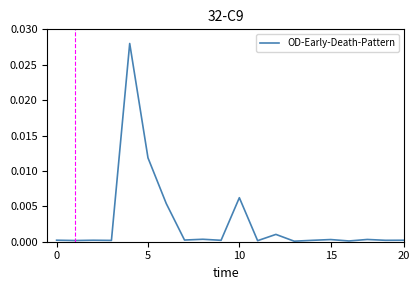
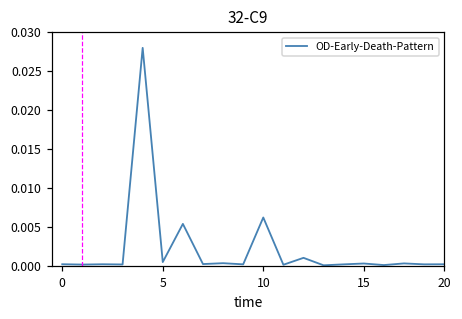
  {
    "0": 0.000,
-   "5": 0.012,
+   "5": 0.000,
    "10": 0.006,
    "15": 0.000,
    "20": 0.000
  }
